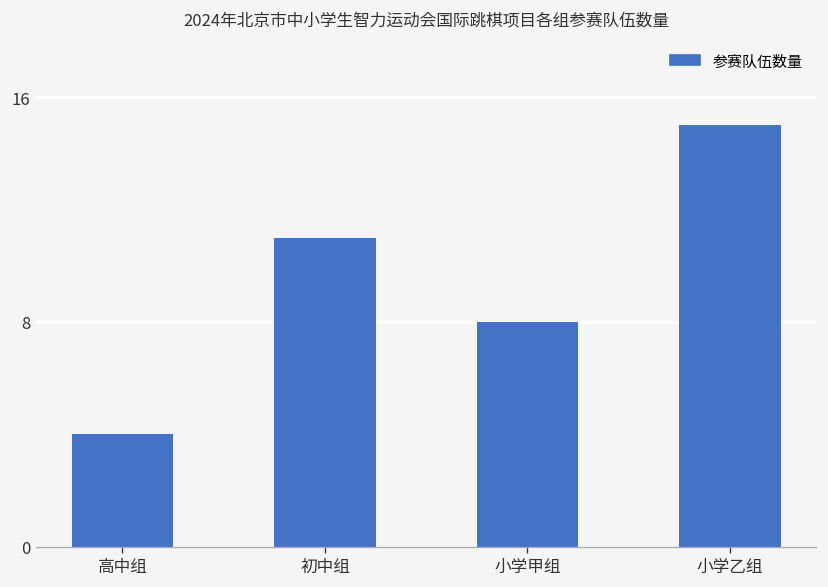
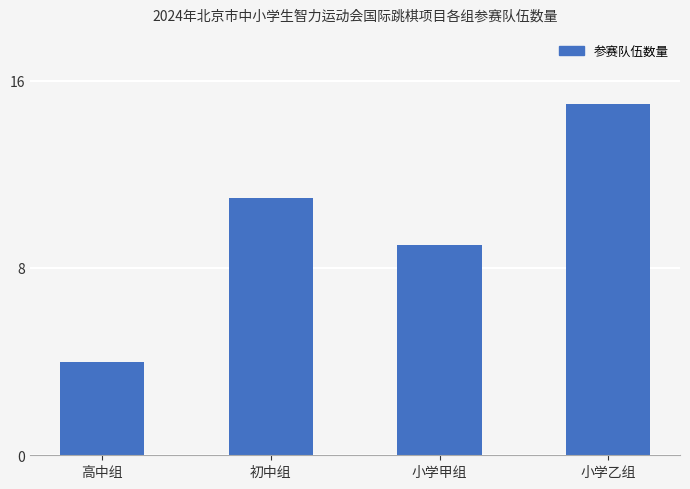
  {
    "高中组": 4,
    "初中组": 11,
-   "小学甲组": 8,
+   "小学甲组": 9,
    "小学乙组": 15
  }
